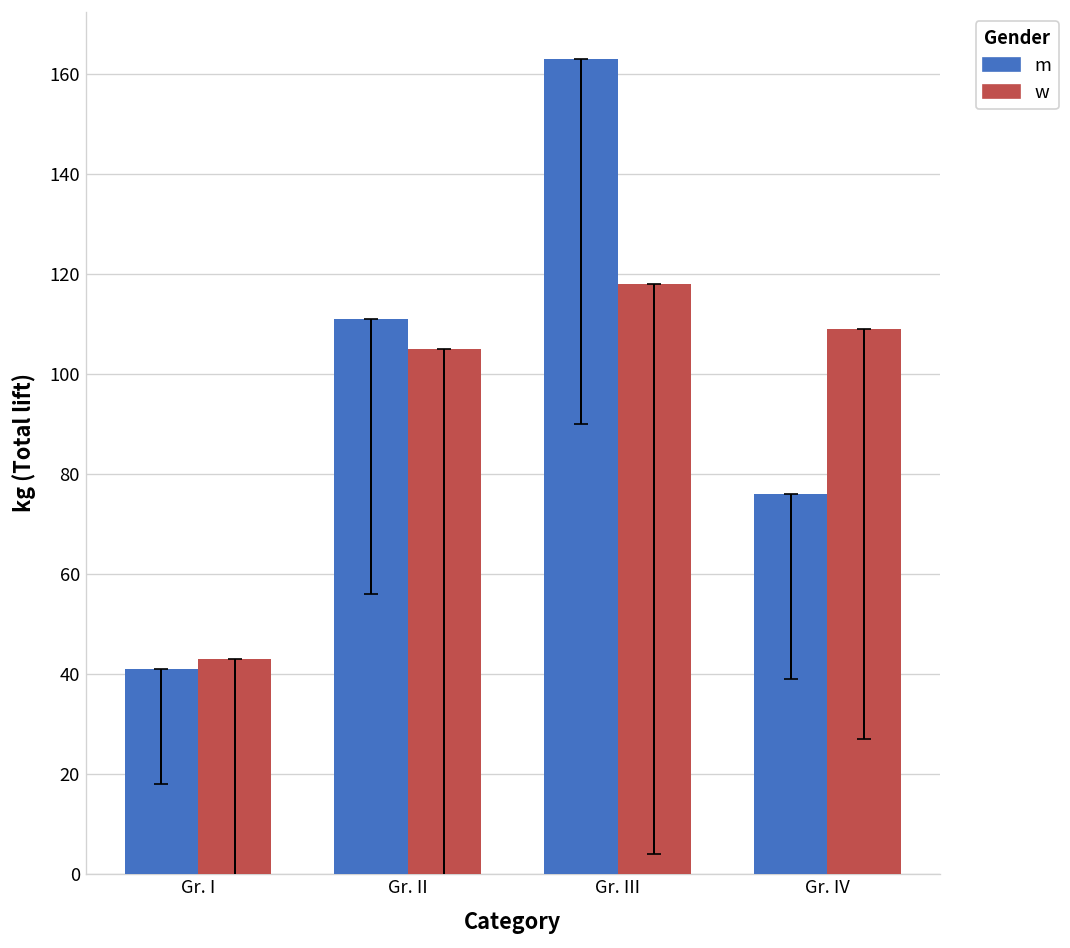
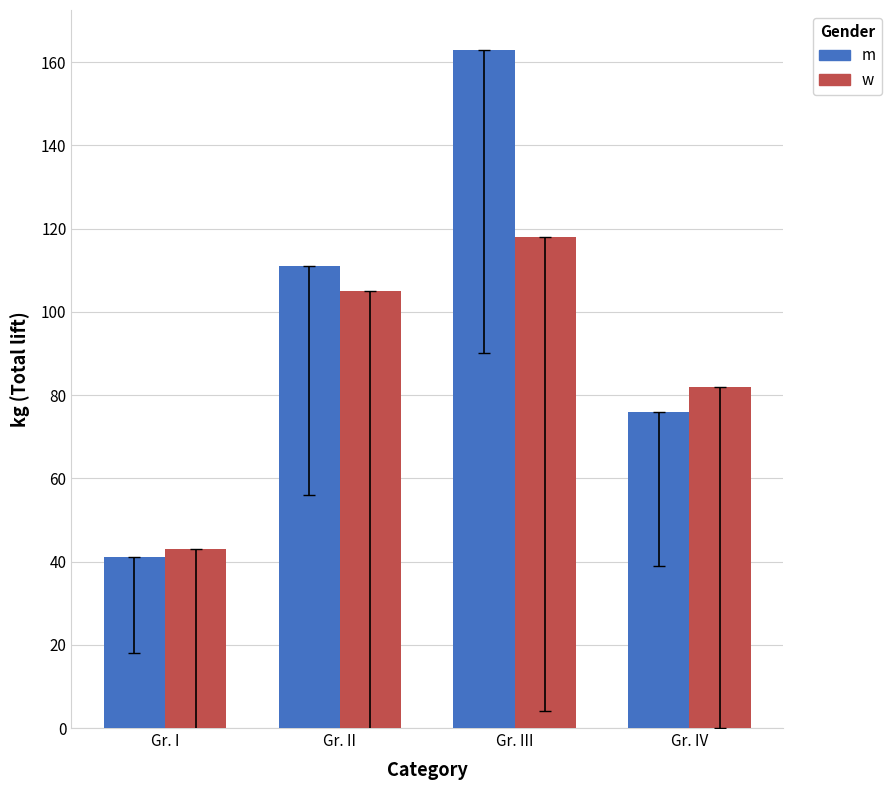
  {
    "w": {
      "Gr. I": 43,
      "Gr. II": 105,
      "Gr. III": 118,
-     "Gr. IV": 109
+     "Gr. IV": 82
    }
  }
